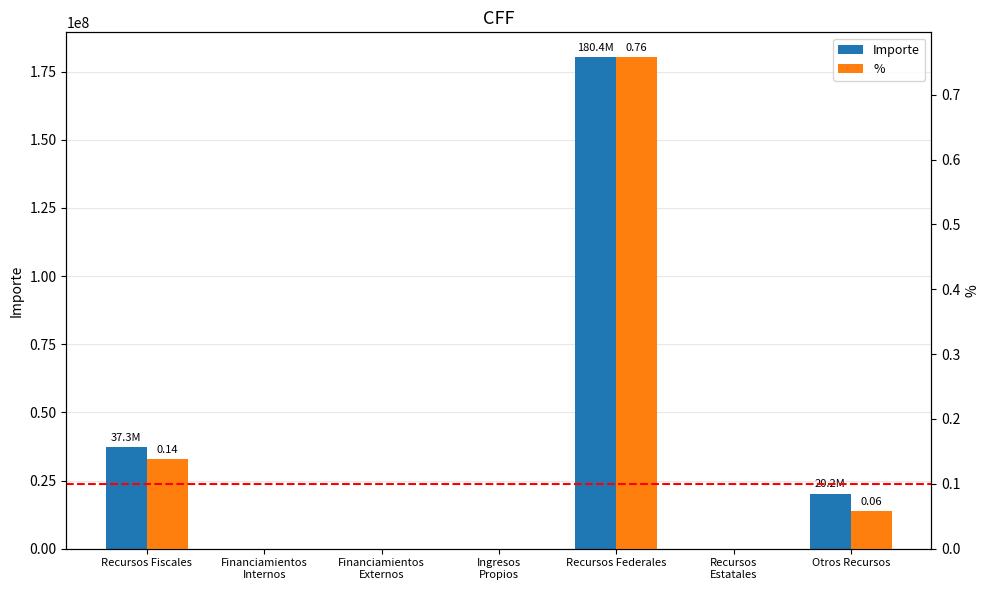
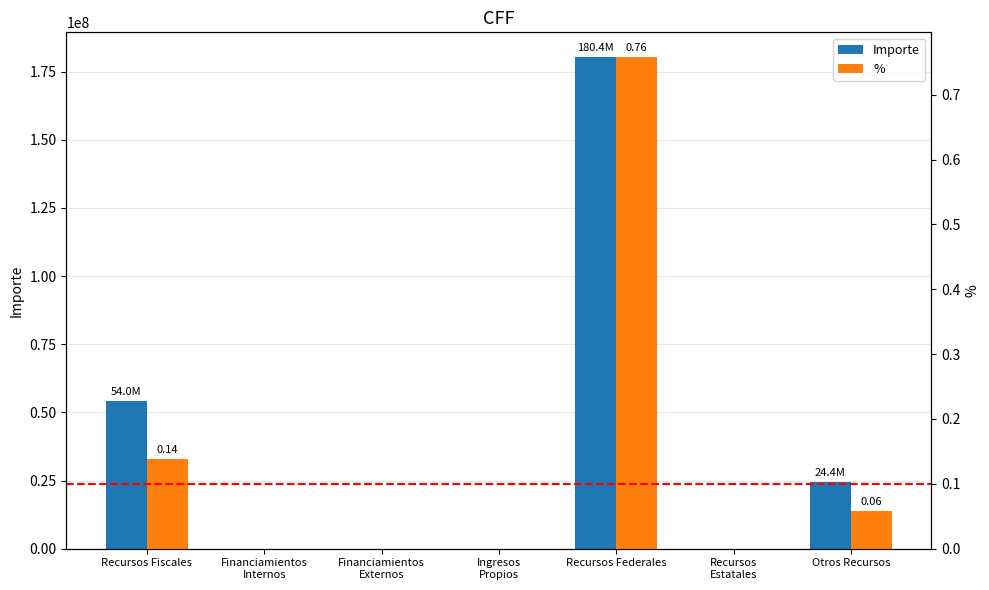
  {
    "Importe": {
-     "Recursos Fiscales": "37.3M",
+     "Recursos Fiscales": "54.0M",
      "Recursos Federales": "180.4M",
-     "Otros Recursos": "20.2M"
+     "Otros Recursos": "24.4M"
    },
    "%": {
      "Recursos Fiscales": "0.14",
      "Recursos Federales": "0.76",
      "Otros Recursos": "0.06"
    }
  }
